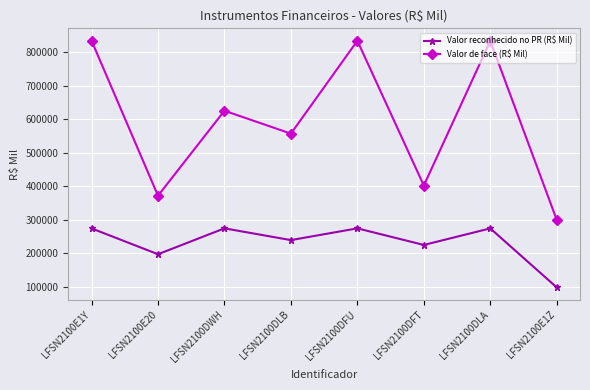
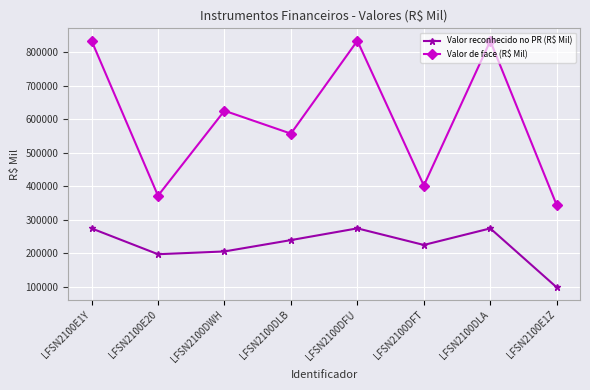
  {
    "Valor reconhecido no PR (R$ Mil)": {
      "LFSN2100E1Y": 270000,
      "LFSN2100E20": 200000,
-     "LFSN2100DWH": 270000,
+     "LFSN2100DWH": 210000,
      "LFSN2100DLB": 240000,
      "LFSN2100DFU": 270000,
      "LFSN2100DFT": 230000,
      "LFSN2100DLA": 270000,
      "LFSN2100E1Z": 100000
    },
    "Valor de face (R$ Mil)": {
      "LFSN2100E1Y": 830000,
      "LFSN2100E20": 370000,
      "LFSN2100DWH": 630000,
      "LFSN2100DLB": 560000,
      "LFSN2100DFU": 830000,
      "LFSN2100DFT": 400000,
-     "LFSN2100E1Z": 300000
+     "LFSN2100E1Z": 340000
    }
  }
